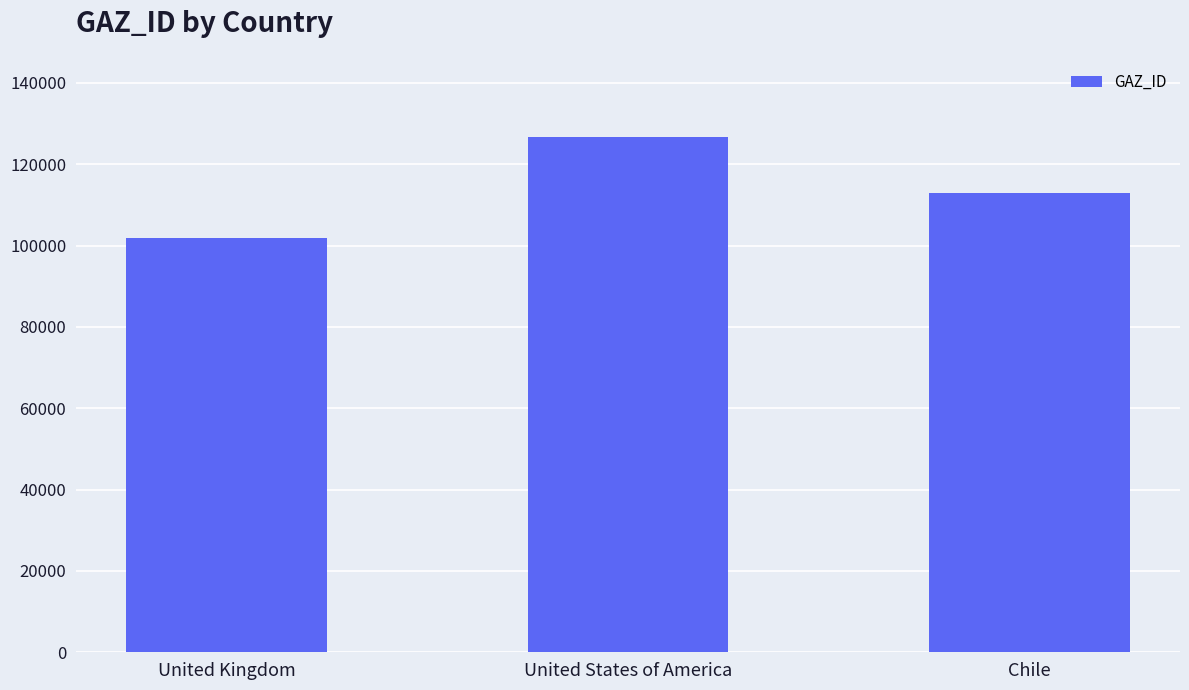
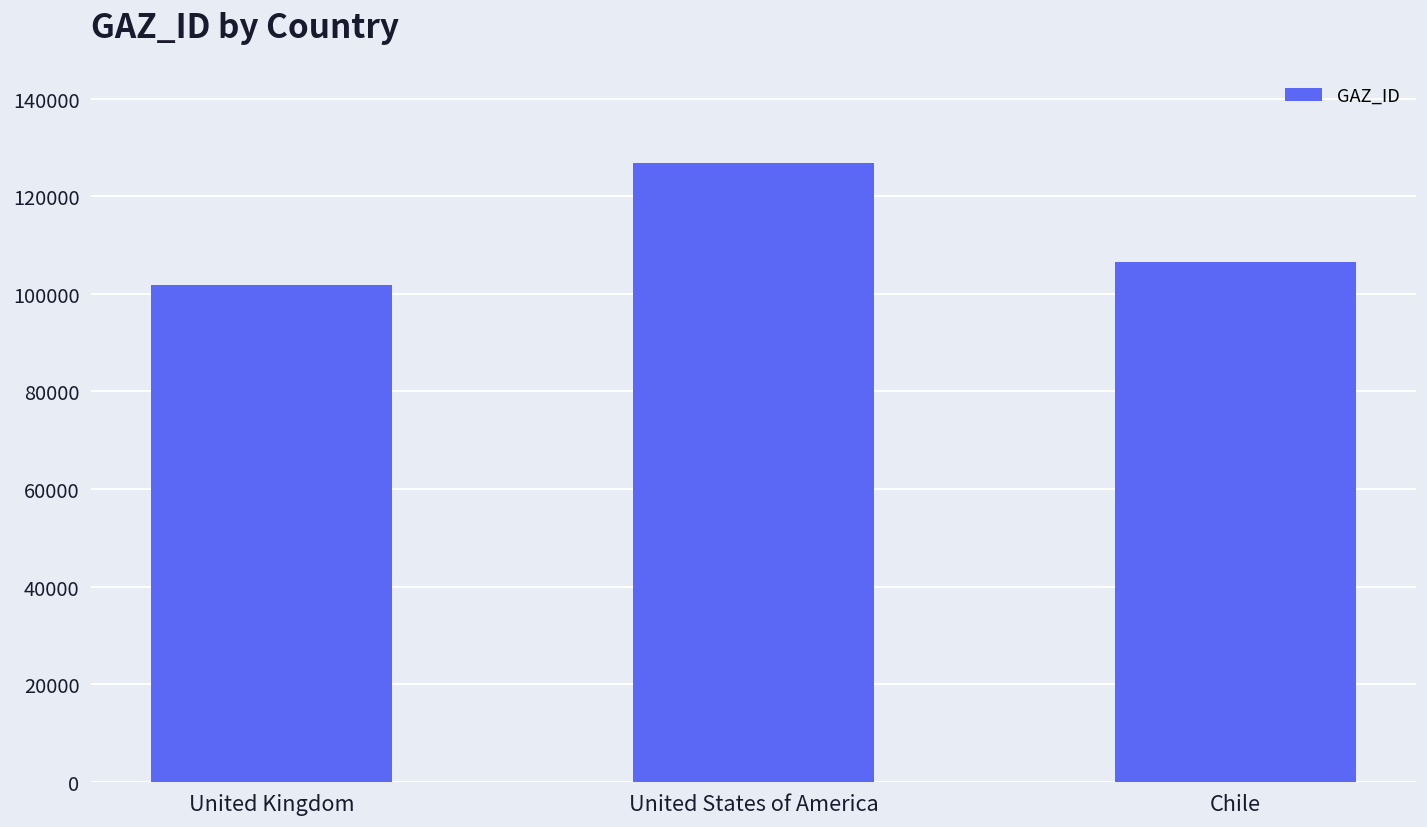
  {
    "United Kingdom": 102000,
    "United States of America": 127000,
-   "Chile": 113000
+   "Chile": 106000
  }
